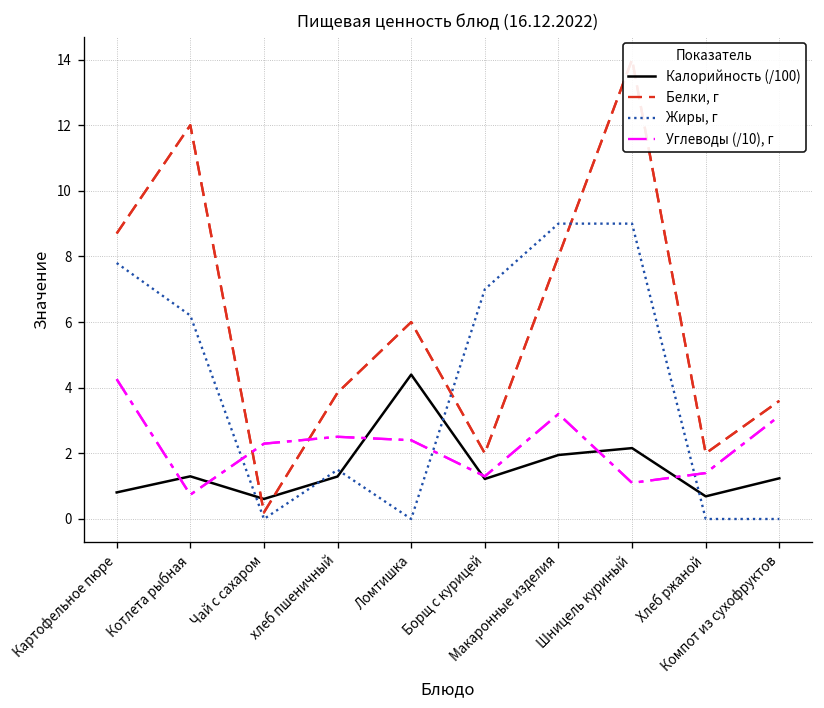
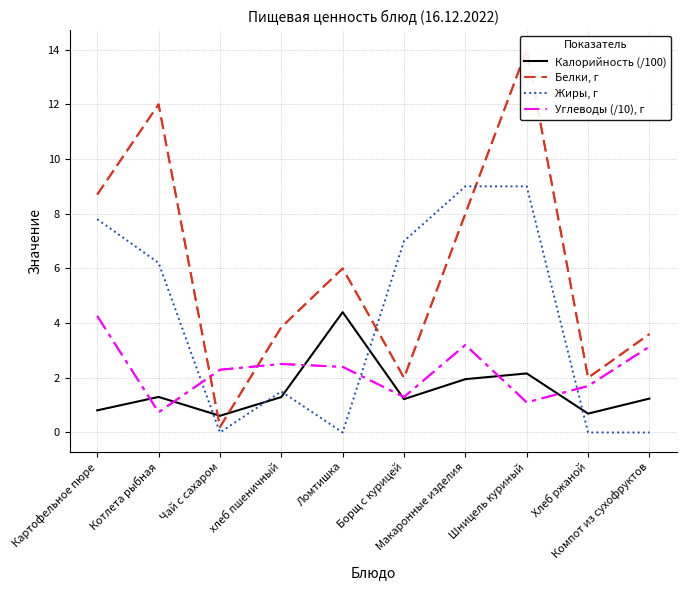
  {
    "Калорийность (/100)": {
      "Картофельное пюре": 0.8,
      "Котлета рыбная": 1.3,
      "Чай с сахаром": 0.6,
      "хлеб пшеничный": 1.3,
      "Ломтишка": 4.4,
      "Макаронные изделия": 2.0,
      "Шницель куриный": 2.2,
      "Хлеб ржаной": 0.7,
      "Компот из сухофруктов": 1.2
    },
    "Белки, г": {
      "Картофельное пюре": 8.7,
      "Котлета рыбная": 12.0,
      "Чай с сахаром": 0.2,
      "хлеб пшеничный": 3.9,
      "Ломтишка": 6.0,
      "Борщ с курицей": 2.0,
      "Макаронные изделия": 8.0,
      "Хлеб ржаной": 2.0,
      "Компот из сухофруктов": 3.6
    },
    "Жиры, г": {
      "Картофельное пюре": 7.8,
      "Котлета рыбная": 6.2,
      "Чай с сахаром": 0.0,
      "хлеб пшеничный": 1.5,
      "Ломтишка": 0.0,
      "Борщ с курицей": 7.0,
      "Макаронные изделия": 9.0,
      "Шницель куриный": 9.0,
      "Хлеб ржаной": 0.0,
      "Компот из сухофруктов": 0.0
    },
    "Углеводы (/10), г": {
      "Картофельное пюре": 4.3,
      "Котлета рыбная": 0.7,
      "Чай с сахаром": 2.3,
      "хлеб пшеничный": 2.5,
      "Ломтишка": 2.4,
      "Макаронные изделия": 3.2,
      "Шницель куриный": 1.1,
-     "Хлеб ржаной": 1.4,
+     "Хлеб ржаной": 1.7,
      "Компот из сухофруктов": 3.1
    }
  }
